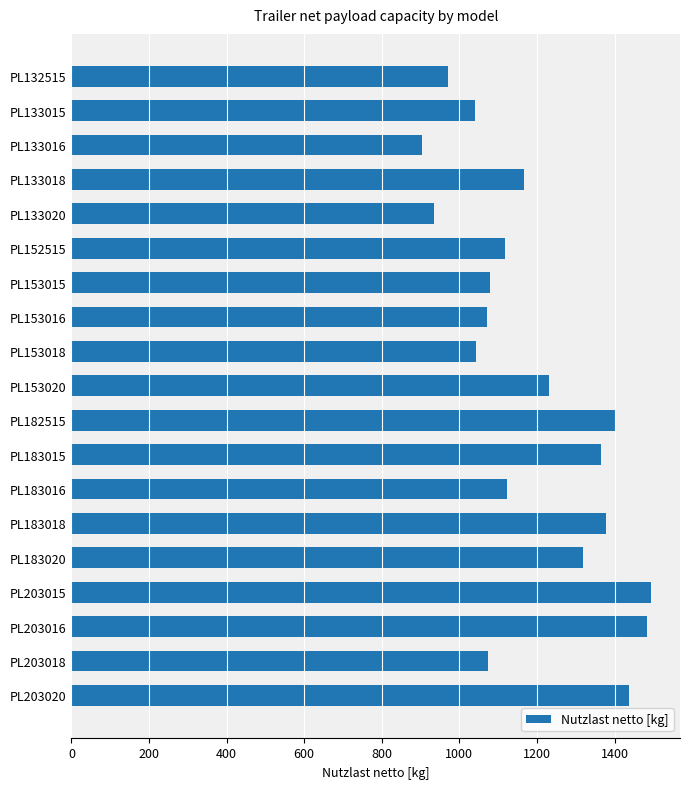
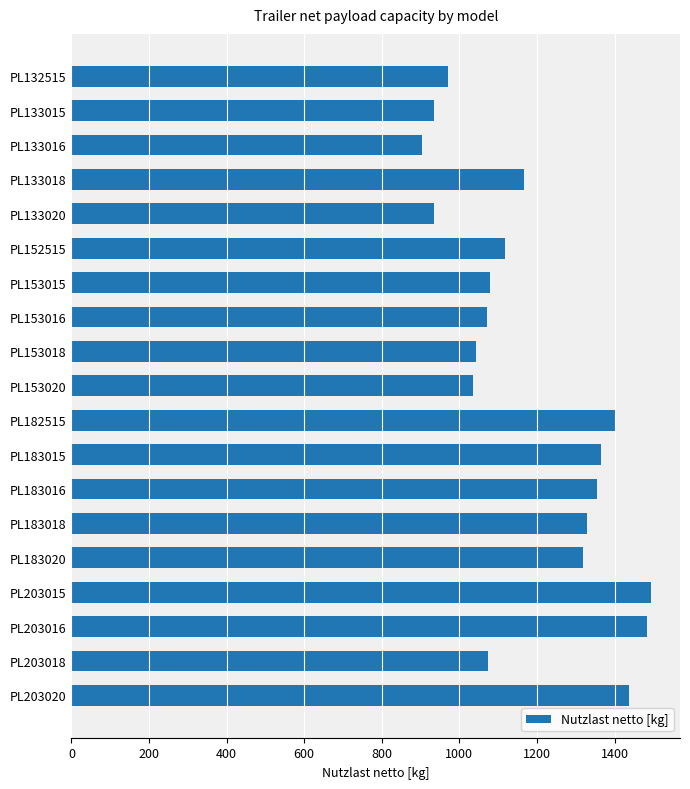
  {
    "PL132515": 970,
-   "PL133015": 1040,
+   "PL133015": 940,
    "PL133016": 900,
    "PL133018": 1170,
    "PL133020": 930,
    "PL152515": 1120,
    "PL153015": 1080,
    "PL153016": 1070,
    "PL153018": 1040,
-   "PL153020": 1230,
+   "PL153020": 1030,
    "PL182515": 1400,
    "PL183015": 1370,
-   "PL183016": 1120,
-   "PL183018": 1380,
+   "PL183016": 1360,
+   "PL183018": 1330,
    "PL183020": 1320,
    "PL203015": 1490,
    "PL203016": 1480,
    "PL203018": 1070,
    "PL203020": 1440
  }
